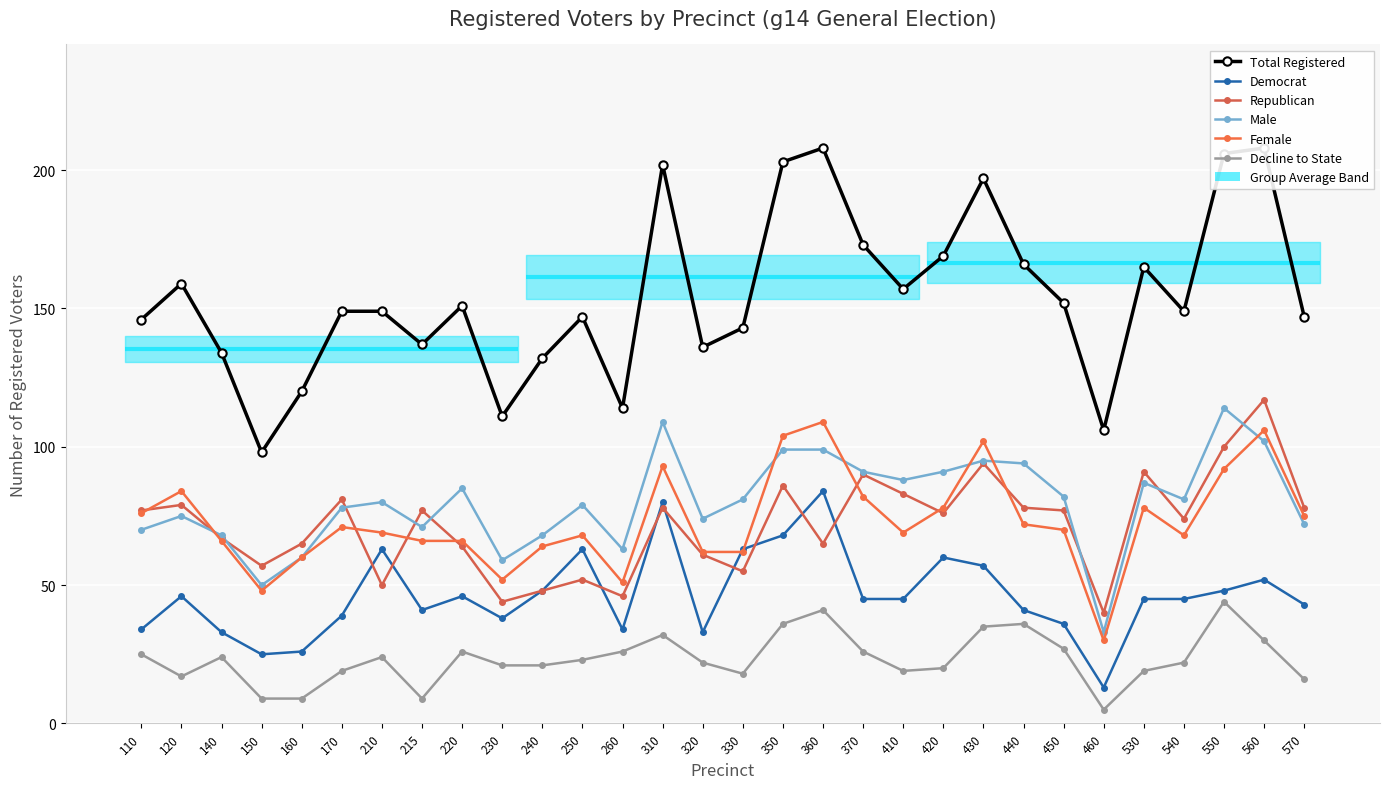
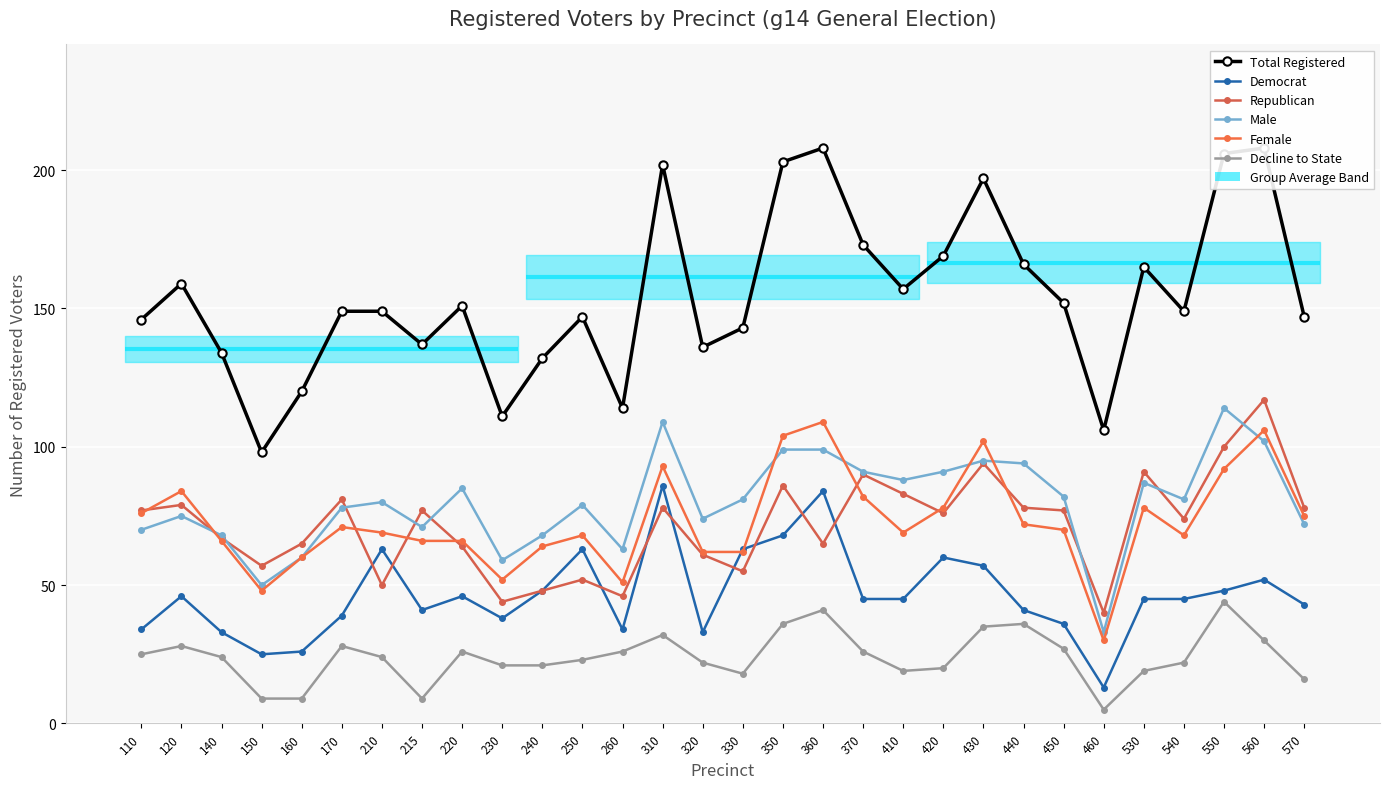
  {
    "Total Registered": {
      "110": 146,
      "120": 159,
      "140": 134,
      "150": 98,
      "160": 120,
      "170": 149,
      "210": 149,
      "215": 137,
      "220": 151,
      "230": 111,
      "240": 132,
      "250": 147,
      "260": 114,
      "310": 202,
      "320": 136,
      "330": 143,
      "350": 203,
      "360": 208,
      "370": 173,
      "410": 157,
      "420": 169,
      "430": 197,
      "440": 166,
      "450": 152,
      "460": 106,
      "530": 165,
      "540": 149,
      "570": 147
    },
    "Democrat": {
      "110": 34,
      "120": 46,
      "140": 33,
      "150": 25,
      "160": 26,
      "170": 39,
      "210": 63,
      "215": 41,
      "220": 46,
      "230": 38,
      "250": 63,
      "260": 34,
-     "310": 80,
+     "310": 86,
      "320": 33,
      "330": 63,
      "350": 68,
      "360": 84,
      "370": 45,
      "410": 45,
      "420": 60,
      "430": 57,
      "440": 41,
      "450": 36,
      "460": 13,
      "530": 45,
      "540": 45,
      "550": 48,
      "560": 52,
      "570": 43
    },
    "Male": {
      "110": 70,
      "120": 75,
      "140": 68,
      "150": 50,
      "170": 78,
      "210": 80,
      "215": 71,
      "220": 85,
      "230": 59,
      "240": 68,
      "250": 79,
      "260": 63,
      "310": 109,
      "320": 74,
      "330": 81,
      "350": 99,
      "360": 99,
      "370": 91,
      "410": 88,
      "420": 91,
      "430": 95,
      "440": 94,
      "450": 82,
      "460": 33,
      "530": 87,
      "540": 81,
      "550": 114,
      "560": 102,
      "570": 72
    },
    "Decline to State": {
      "110": 25,
-     "120": 17,
+     "120": 28,
      "140": 24,
      "150": 9,
      "160": 9,
-     "170": 19,
+     "170": 28,
      "210": 24,
      "215": 9,
      "220": 26,
      "230": 21,
      "240": 21,
      "250": 23,
      "260": 26,
      "310": 32,
      "320": 22,
      "330": 18,
      "350": 36,
      "360": 41,
      "370": 26,
      "410": 19,
      "420": 20,
      "430": 35,
      "440": 36,
      "450": 27,
      "460": 5,
      "530": 19,
      "540": 22,
      "550": 44,
      "560": 30,
      "570": 16
    }
  }
